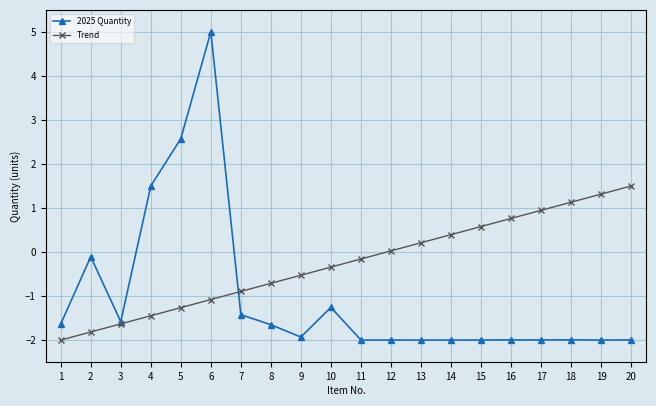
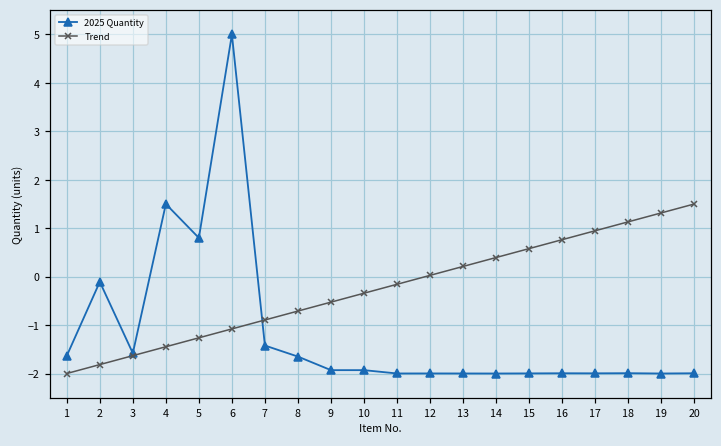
  {
    "2025 Quantity": {
      "1": -1.6,
      "2": -0.1,
      "4": 1.5,
-     "5": 2.6,
+     "5": 0.8,
      "6": 5.0,
      "7": -1.4,
      "8": -1.7,
      "9": -1.9,
-     "10": -1.3,
+     "10": -1.9,
      "11": -2.0,
      "12": -2.0,
      "13": -2.0,
      "14": -2.0,
      "15": -2.0,
      "16": -2.0,
      "17": -2.0,
      "18": -2.0,
      "19": -2.0,
      "20": -2.0
    },
    "Trend": {
      "1": -2.0,
      "2": -1.8,
      "4": -1.4,
      "5": -1.3,
      "6": -1.1,
      "7": -0.9,
      "8": -0.7,
      "9": -0.5,
      "10": -0.3,
      "11": -0.2,
      "12": 0.0,
      "13": 0.2,
      "14": 0.4,
      "15": 0.6,
      "16": 0.8,
      "17": 0.9,
      "18": 1.1,
      "19": 1.3,
      "20": 1.5
    }
  }
